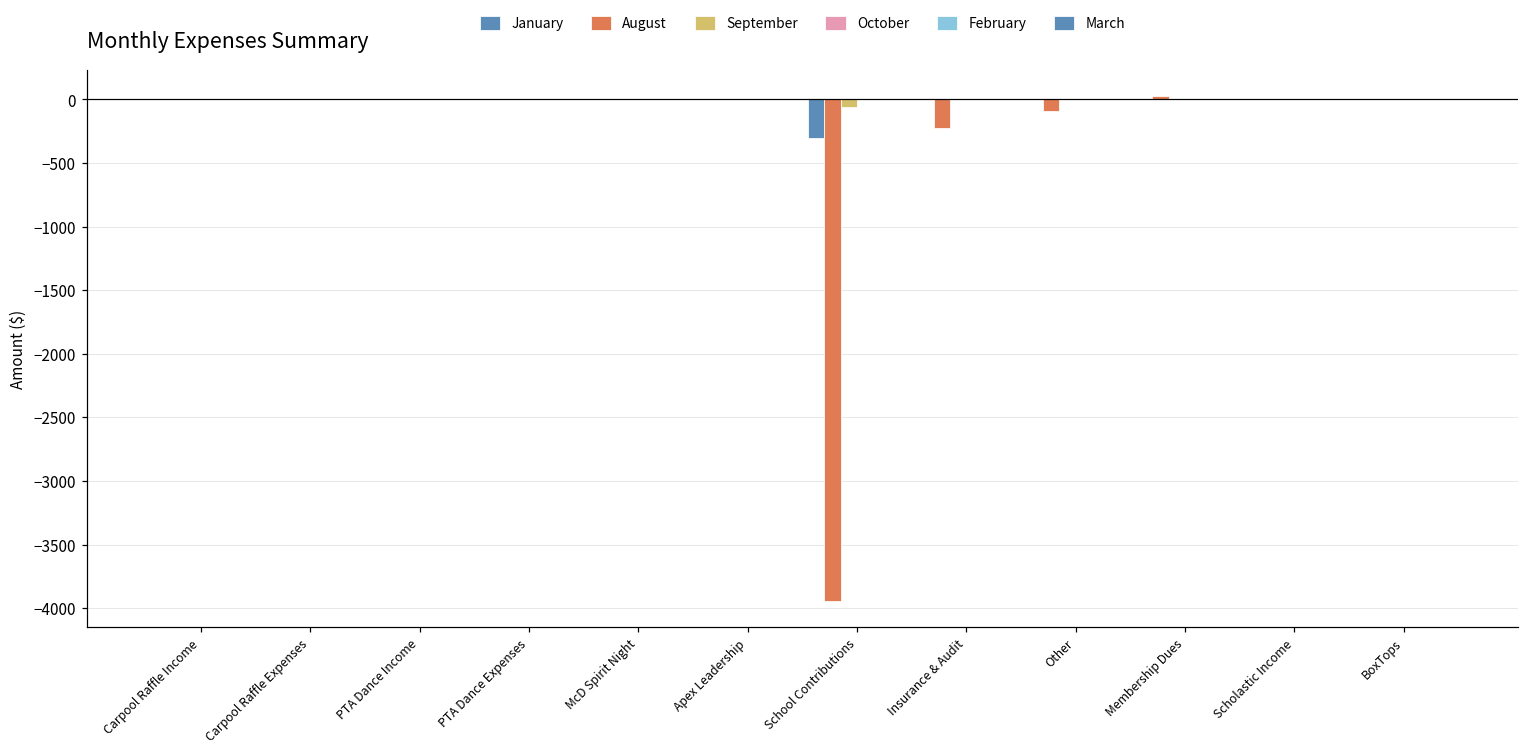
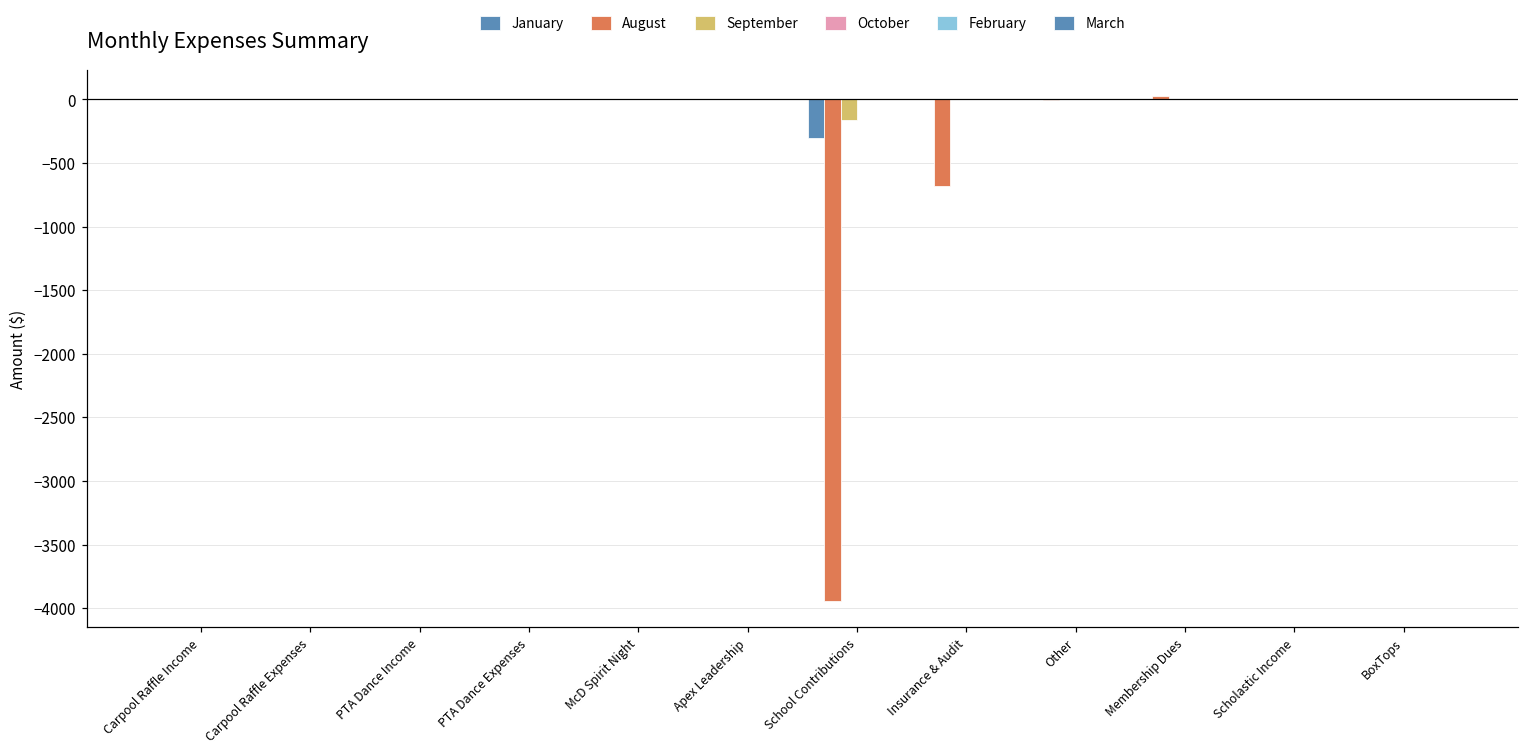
  {
    "August": {
      "Carpool Raffle Income": 0,
      "Carpool Raffle Expenses": 0,
      "PTA Dance Income": 0,
      "PTA Dance Expenses": 0,
      "McD Spirit Night": 0,
      "Apex Leadership": 0,
      "School Contributions": -3950,
-     "Insurance & Audit": -230,
-     "Other": -90,
+     "Insurance & Audit": -680,
+     "Other": 0,
      "Membership Dues": 30,
      "Scholastic Income": 0,
      "BoxTops": 0
    },
    "September": {
      "Carpool Raffle Income": 0,
      "Carpool Raffle Expenses": 0,
      "PTA Dance Income": 0,
      "PTA Dance Expenses": 0,
      "McD Spirit Night": 0,
      "Apex Leadership": 0,
-     "School Contributions": -60,
+     "School Contributions": -160,
      "Insurance & Audit": 0,
      "Other": 0,
      "Membership Dues": 0,
      "Scholastic Income": 0,
      "BoxTops": 0
    },
    "October": {
      "Carpool Raffle Income": 0,
      "Carpool Raffle Expenses": 0,
      "PTA Dance Income": 0,
      "PTA Dance Expenses": 0,
      "McD Spirit Night": 0,
      "Apex Leadership": 0,
      "School Contributions": 0,
      "Insurance & Audit": 0,
      "Other": 0,
      "Membership Dues": 0,
      "Scholastic Income": 0,
      "BoxTops": 0
    },
    "February": {
      "Carpool Raffle Income": 0,
      "Carpool Raffle Expenses": 0,
      "PTA Dance Income": 0,
      "PTA Dance Expenses": 0,
      "McD Spirit Night": 0,
      "Apex Leadership": 0,
      "School Contributions": 0,
      "Insurance & Audit": 0,
      "Other": 0,
      "Membership Dues": 0,
      "Scholastic Income": 0,
      "BoxTops": 0
    }
  }
